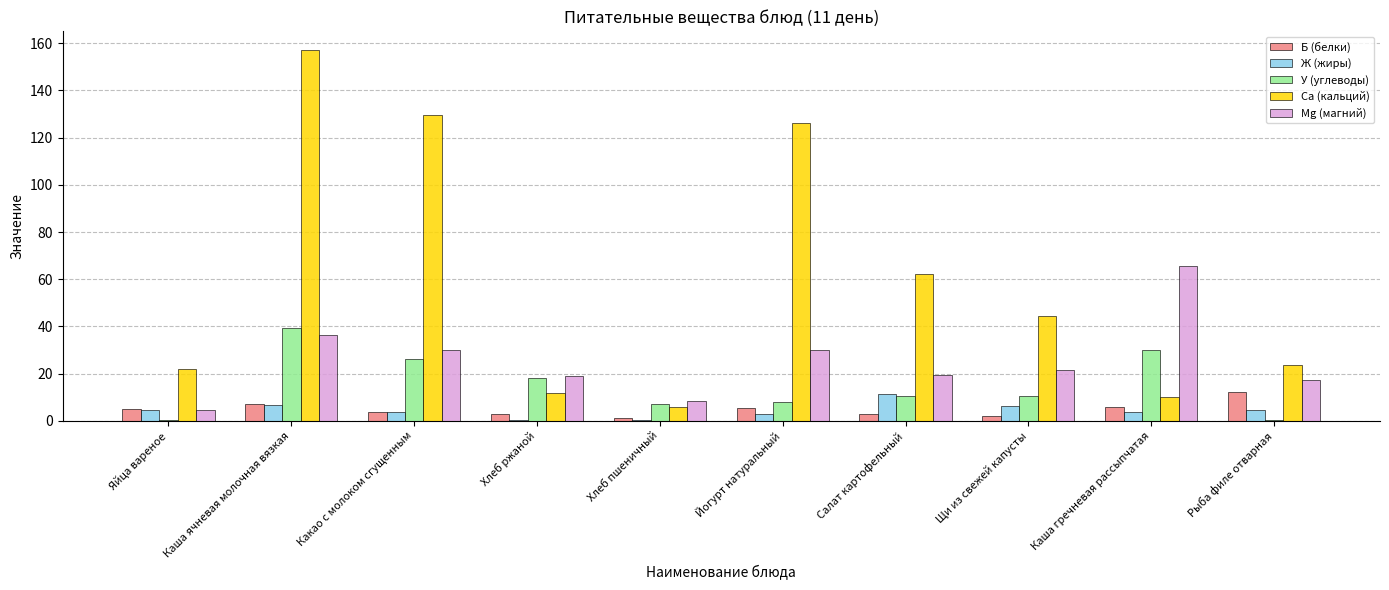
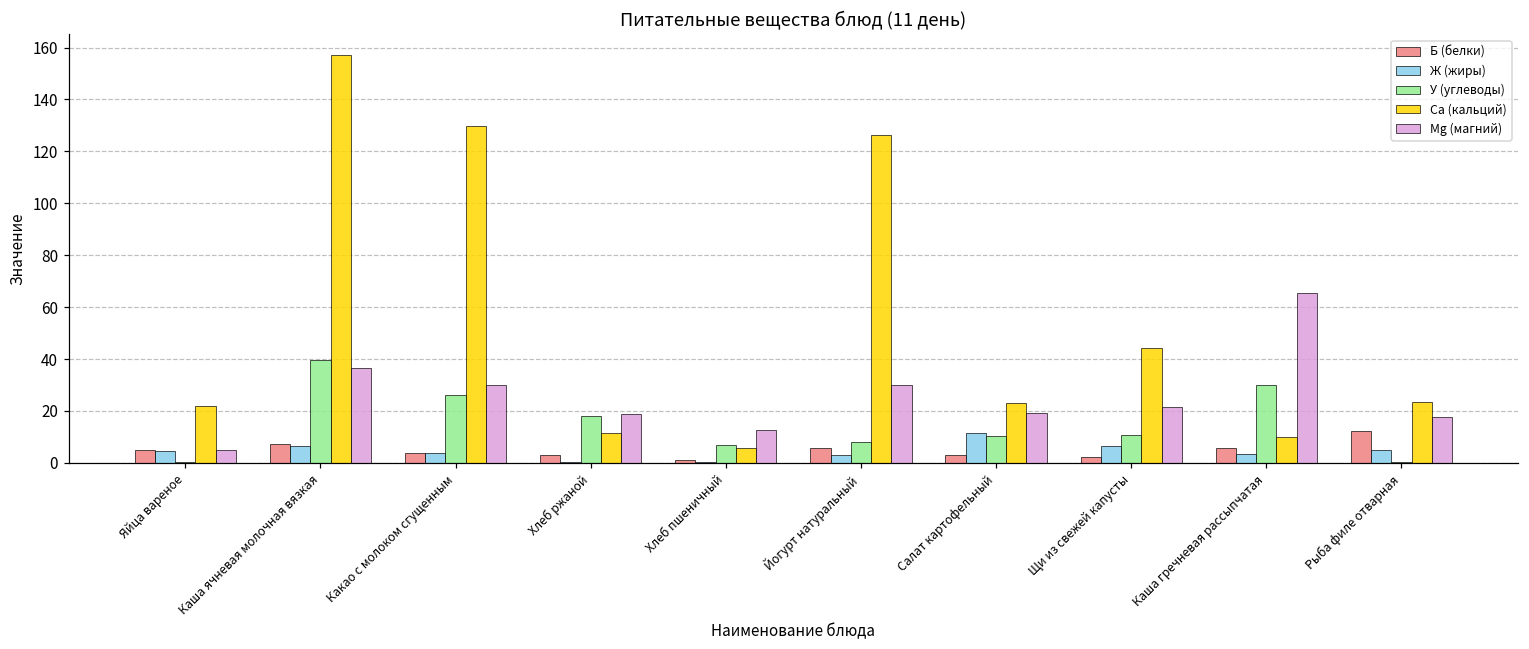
  {
    "Б (белки)": {
      "Яйца вареное": 5,
      "Каша ячневая молочная вязкая": 7,
      "Какао с молоком сгущенным": 4,
      "Хлеб ржаной": 3,
      "Хлеб пшеничный": 1,
      "Йогурт натуральный": 6,
      "Салат картофельный": 3,
      "Щи из свежей капусты": 2,
      "Каша гречневая рассыпчатая": 6,
      "Рыба филе отварная": 12
    },
    "Ж (жиры)": {
      "Яйца вареное": 5,
      "Каша ячневая молочная вязкая": 7,
      "Какао с молоком сгущенным": 4,
      "Йогурт натуральный": 3,
      "Салат картофельный": 11,
      "Щи из свежей капусты": 6,
      "Каша гречневая рассыпчатая": 4,
      "Рыба филе отварная": 5
    },
    "У (углеводы)": {
      "Каша ячневая молочная вязкая": 40,
      "Какао с молоком сгущенным": 26,
      "Хлеб ржаной": 18,
      "Хлеб пшеничный": 7,
      "Йогурт натуральный": 8,
      "Салат картофельный": 10,
      "Щи из свежей капусты": 11,
      "Каша гречневая рассыпчатая": 30
    },
    "Са (кальций)": {
      "Яйца вареное": 22,
      "Каша ячневая молочная вязкая": 157,
      "Какао с молоком сгущенным": 130,
      "Хлеб ржаной": 12,
      "Хлеб пшеничный": 6,
      "Йогурт натуральный": 126,
-     "Салат картофельный": 62,
+     "Салат картофельный": 23,
      "Щи из свежей капусты": 44,
      "Каша гречневая рассыпчатая": 10,
      "Рыба филе отварная": 23
    },
    "Mg (магний)": {
      "Яйца вареное": 5,
      "Каша ячневая молочная вязкая": 36,
      "Какао с молоком сгущенным": 30,
      "Хлеб ржаной": 19,
-     "Хлеб пшеничный": 8,
+     "Хлеб пшеничный": 13,
      "Йогурт натуральный": 30,
      "Салат картофельный": 19,
      "Щи из свежей капусты": 22,
      "Каша гречневая рассыпчатая": 66,
      "Рыба филе отварная": 18
    }
  }
